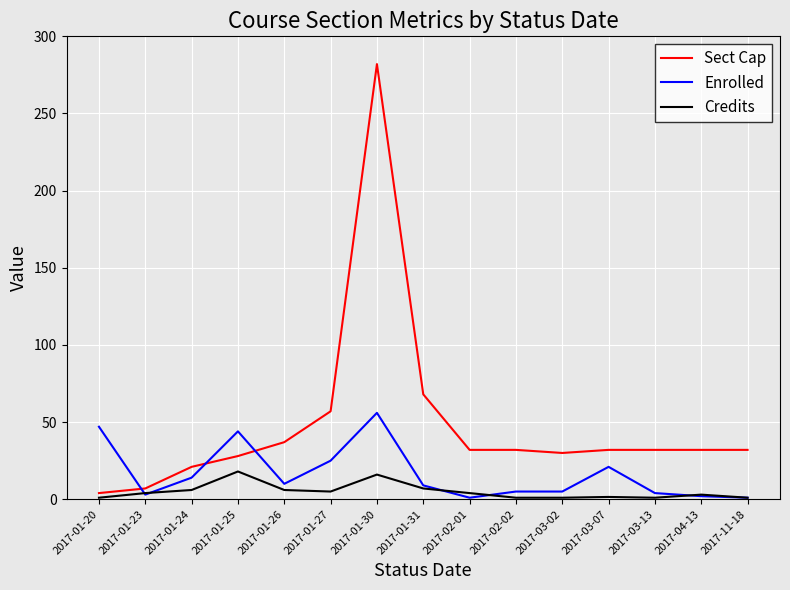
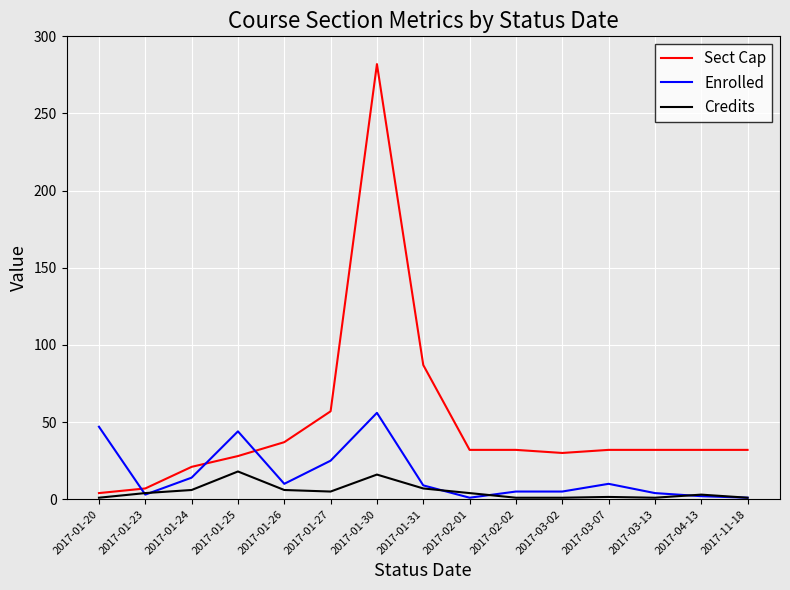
  {
    "Sect Cap": {
      "2017-01-20": 4,
      "2017-01-23": 7,
      "2017-01-24": 21,
      "2017-01-25": 28,
      "2017-01-26": 37,
      "2017-01-27": 57,
      "2017-01-30": 282,
-     "2017-01-31": 68,
+     "2017-01-31": 87,
      "2017-02-01": 32,
      "2017-02-02": 32,
      "2017-03-02": 30,
      "2017-03-07": 32,
      "2017-03-13": 32,
      "2017-04-13": 32,
      "2017-11-18": 32
    },
    "Enrolled": {
      "2017-01-20": 47,
      "2017-01-24": 14,
      "2017-01-25": 44,
      "2017-01-26": 10,
      "2017-01-27": 25,
      "2017-01-30": 56,
      "2017-01-31": 9,
      "2017-02-01": 1,
      "2017-02-02": 5,
      "2017-03-02": 5,
-     "2017-03-07": 21,
+     "2017-03-07": 10,
      "2017-03-13": 4
    },
    "Credits": {
      "2017-01-20": 1,
      "2017-01-24": 6,
      "2017-01-25": 18,
      "2017-01-26": 6,
      "2017-01-27": 5,
      "2017-01-30": 16,
      "2017-01-31": 7,
      "2017-02-01": 4,
      "2017-02-02": 1,
      "2017-03-02": 1,
      "2017-03-07": 2,
      "2017-03-13": 1
    }
  }
